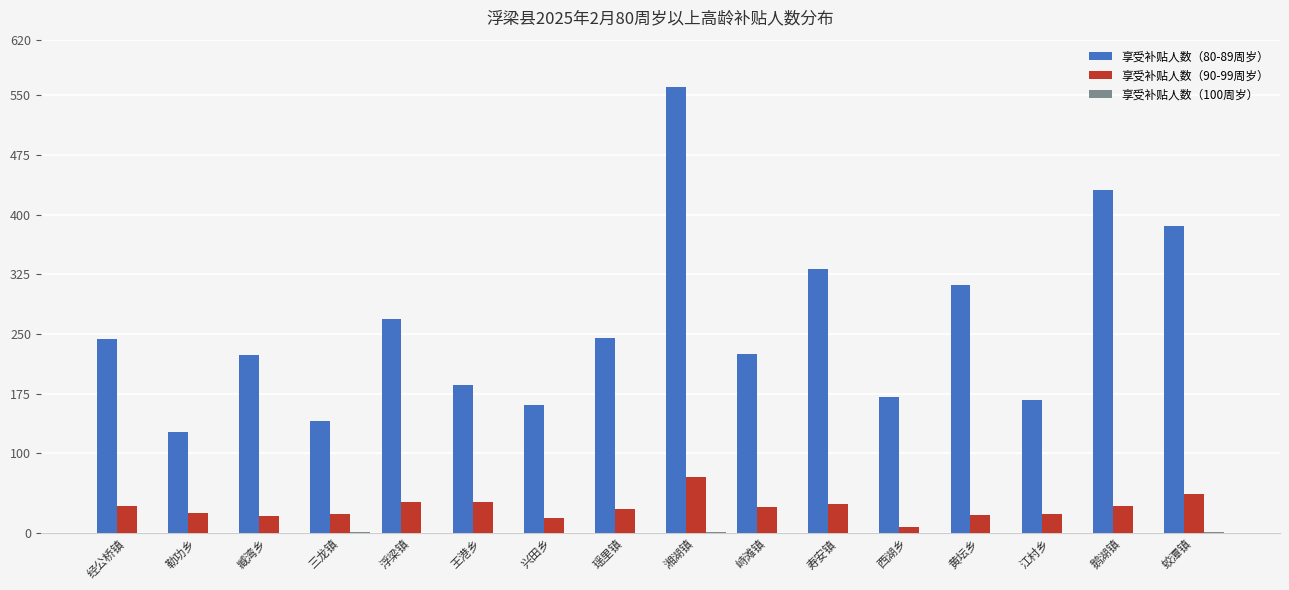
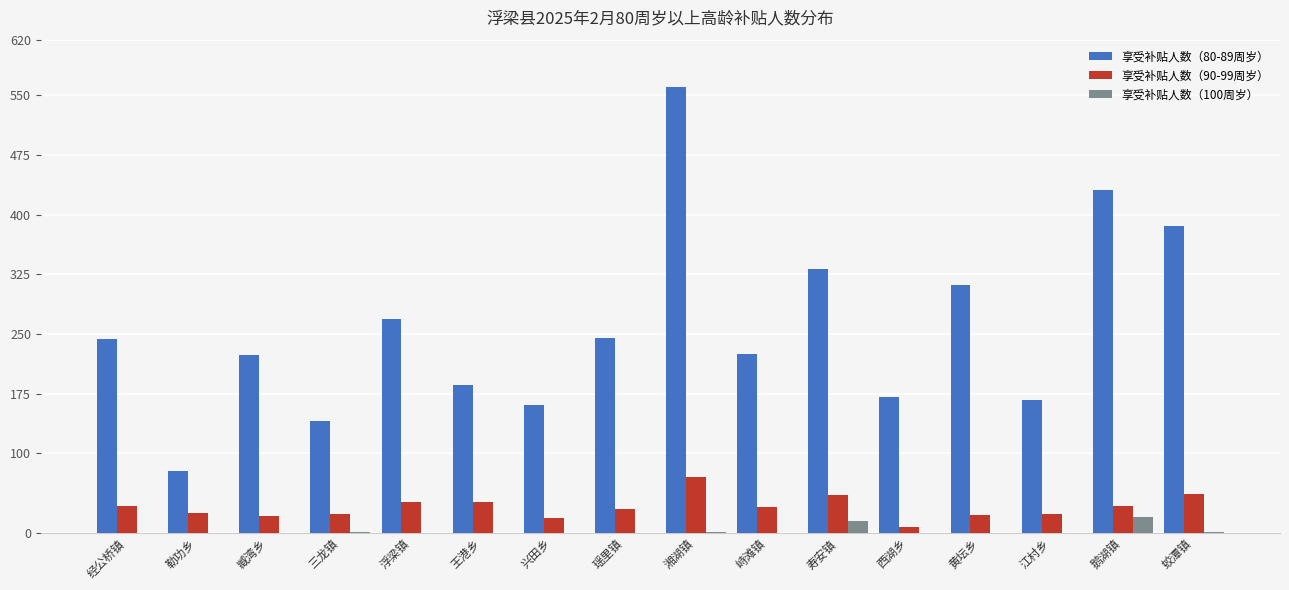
  {
    "享受补贴人数（80-89周岁）": {
      "经公桥镇": 240,
-     "勒功乡": 130,
+     "勒功乡": 80,
      "臧湾乡": 220,
      "三龙镇": 140,
      "浮梁镇": 270,
      "王港乡": 190,
      "兴田乡": 160,
      "瑶里镇": 250,
      "湘湖镇": 560,
      "峙滩镇": 230,
      "寿安镇": 330,
      "西湖乡": 170,
      "黄坛乡": 310,
      "江村乡": 170,
      "鹅湖镇": 430,
      "蛟潭镇": 390
    },
    "享受补贴人数（90-99周岁）": {
      "经公桥镇": 30,
      "勒功乡": 30,
      "臧湾乡": 20,
      "三龙镇": 20,
      "浮梁镇": 40,
      "王港乡": 40,
      "兴田乡": 20,
      "瑶里镇": 30,
      "湘湖镇": 70,
      "峙滩镇": 30,
-     "寿安镇": 40,
+     "寿安镇": 50,
      "西湖乡": 10,
      "黄坛乡": 20,
      "江村乡": 20,
      "鹅湖镇": 30,
      "蛟潭镇": 50
    },
    "享受补贴人数（100周岁）": {
      "经公桥镇": 0,
      "勒功乡": 0,
      "臧湾乡": 0,
      "浮梁镇": 0,
      "王港乡": 0,
      "兴田乡": 0,
      "瑶里镇": 0,
      "峙滩镇": 0,
-     "寿安镇": 0,
+     "寿安镇": 20,
      "西湖乡": 0,
      "黄坛乡": 0,
      "江村乡": 0,
-     "鹅湖镇": 0
+     "鹅湖镇": 20
    }
  }
